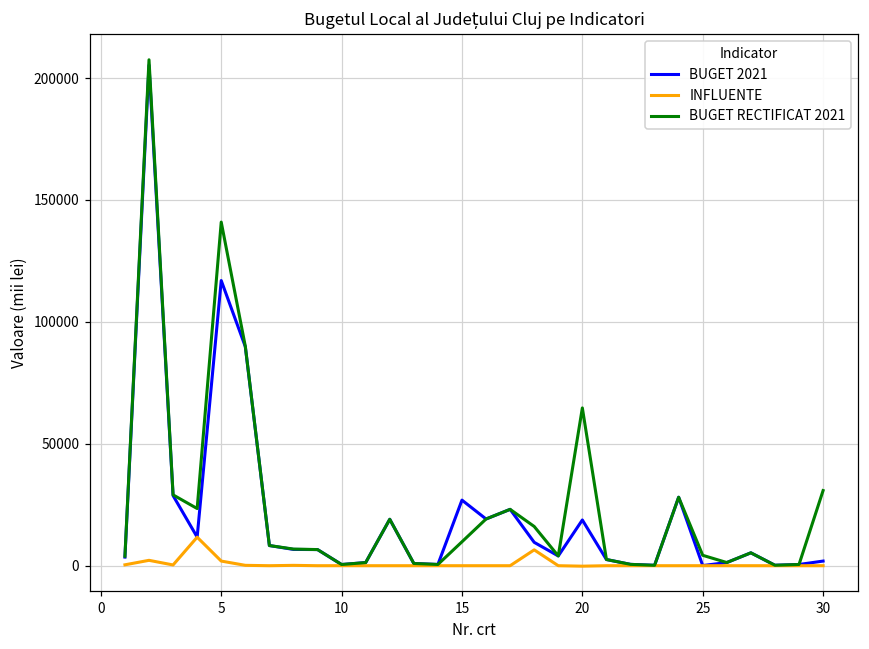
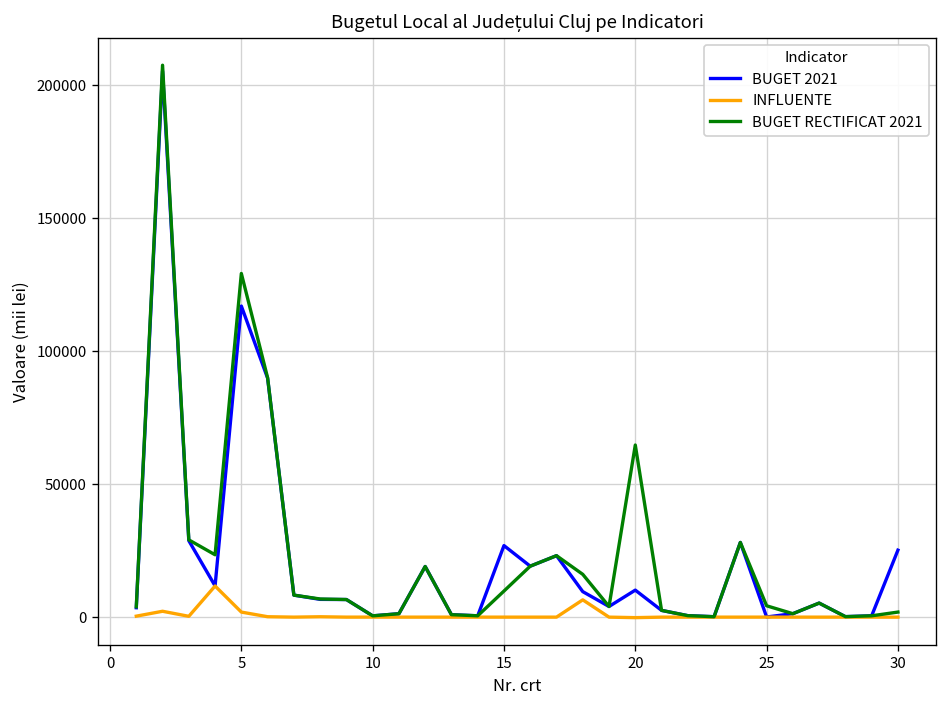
  {
    "BUGET 2021": {
      "5": 117000,
      "15": 27000,
-     "20": 19000,
-     "30": 2000
+     "20": 10000,
+     "30": 25000
    },
    "INFLUENTE": {
      "5": 2000,
      "15": 0,
      "20": 0,
      "30": 0
    },
    "BUGET RECTIFICAT 2021": {
-     "5": 141000,
+     "5": 129000,
      "15": 10000,
      "20": 65000,
      "25": 4000,
-     "30": 31000
+     "30": 2000
    }
  }
